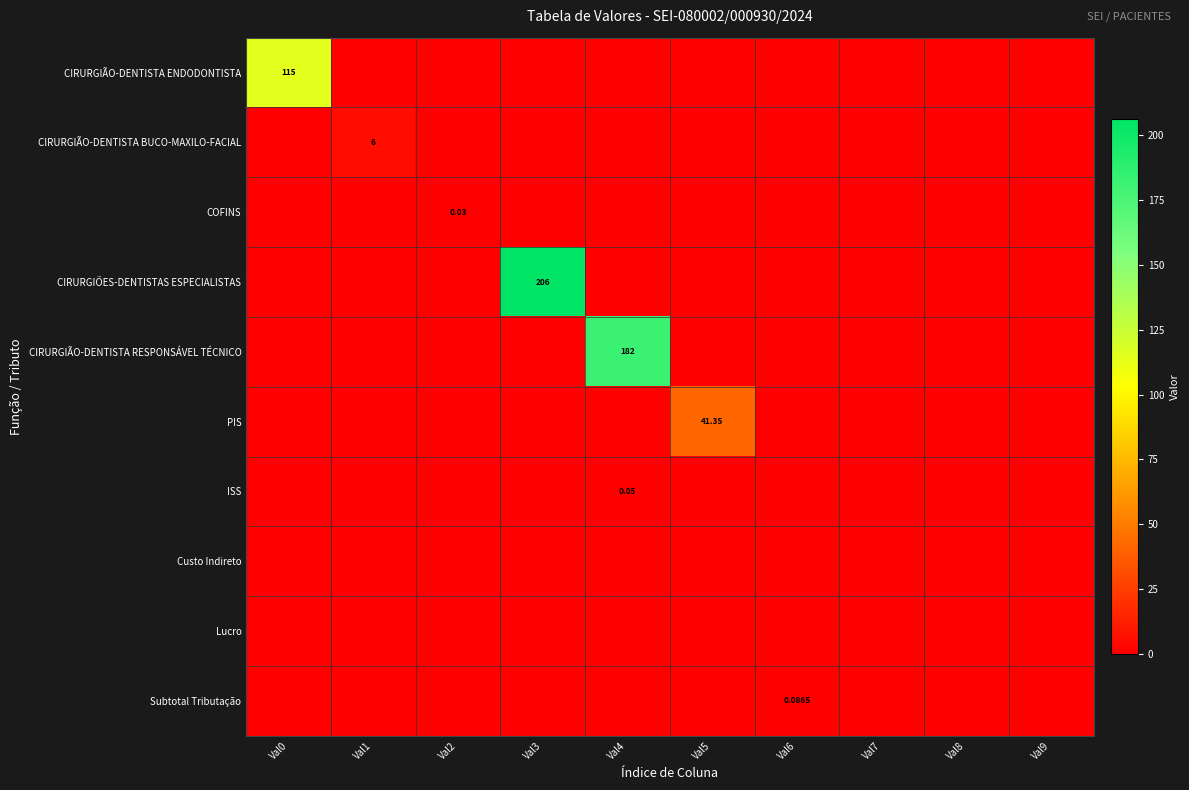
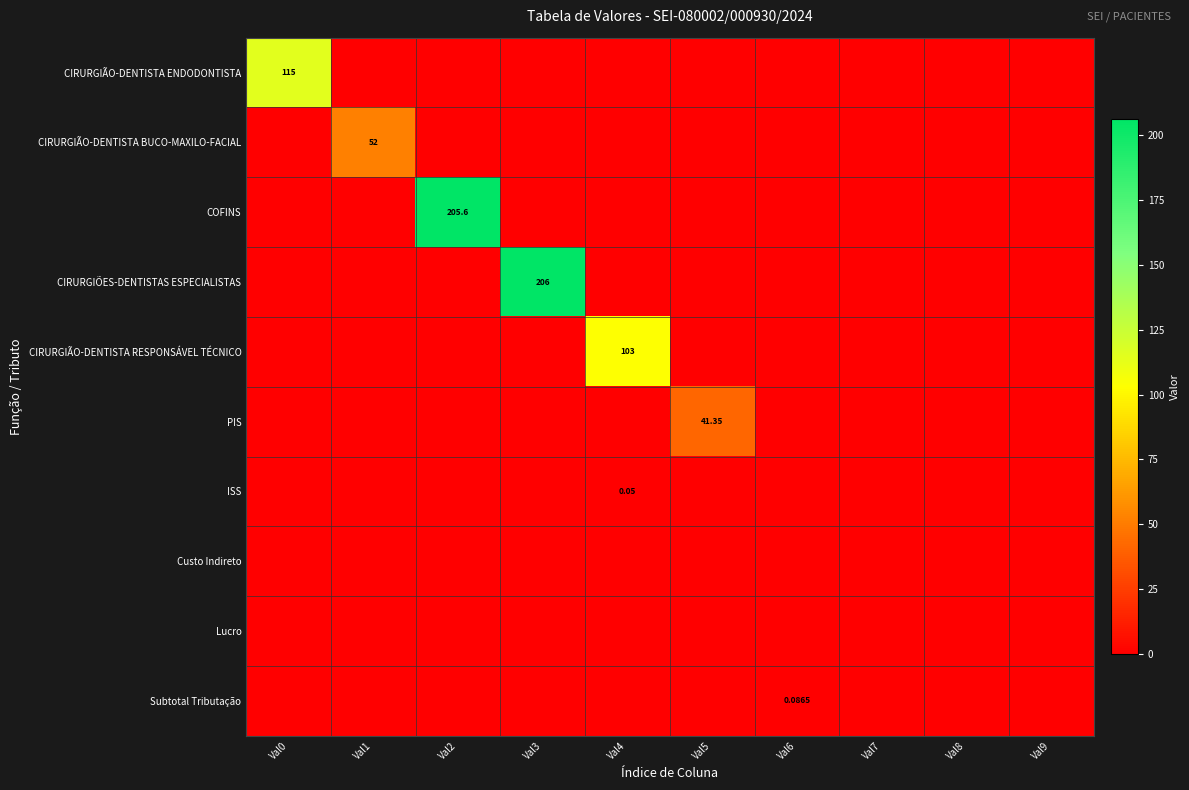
  {
    "CIRURGIÃO-DENTISTA ENDODONTISTA": {
      "Val0": 115
    },
    "CIRURGIÃO-DENTISTA BUCO-MAXILO-FACIAL": {
-     "Val1": 6
+     "Val1": 52
    },
    "COFINS": {
-     "Val2": 0.03
+     "Val2": 205.6
    },
    "CIRURGIÕES-DENTISTAS ESPECIALISTAS": {
      "Val3": 206
    },
    "CIRURGIÃO-DENTISTA RESPONSÁVEL TÉCNICO": {
-     "Val4": 182
+     "Val4": 103
    },
    "PIS": {
      "Val5": 41.35
    },
    "ISS": {
      "Val4": 0.05
    },
    "Subtotal Tributação": {
      "Val6": 0.0865
    }
  }
